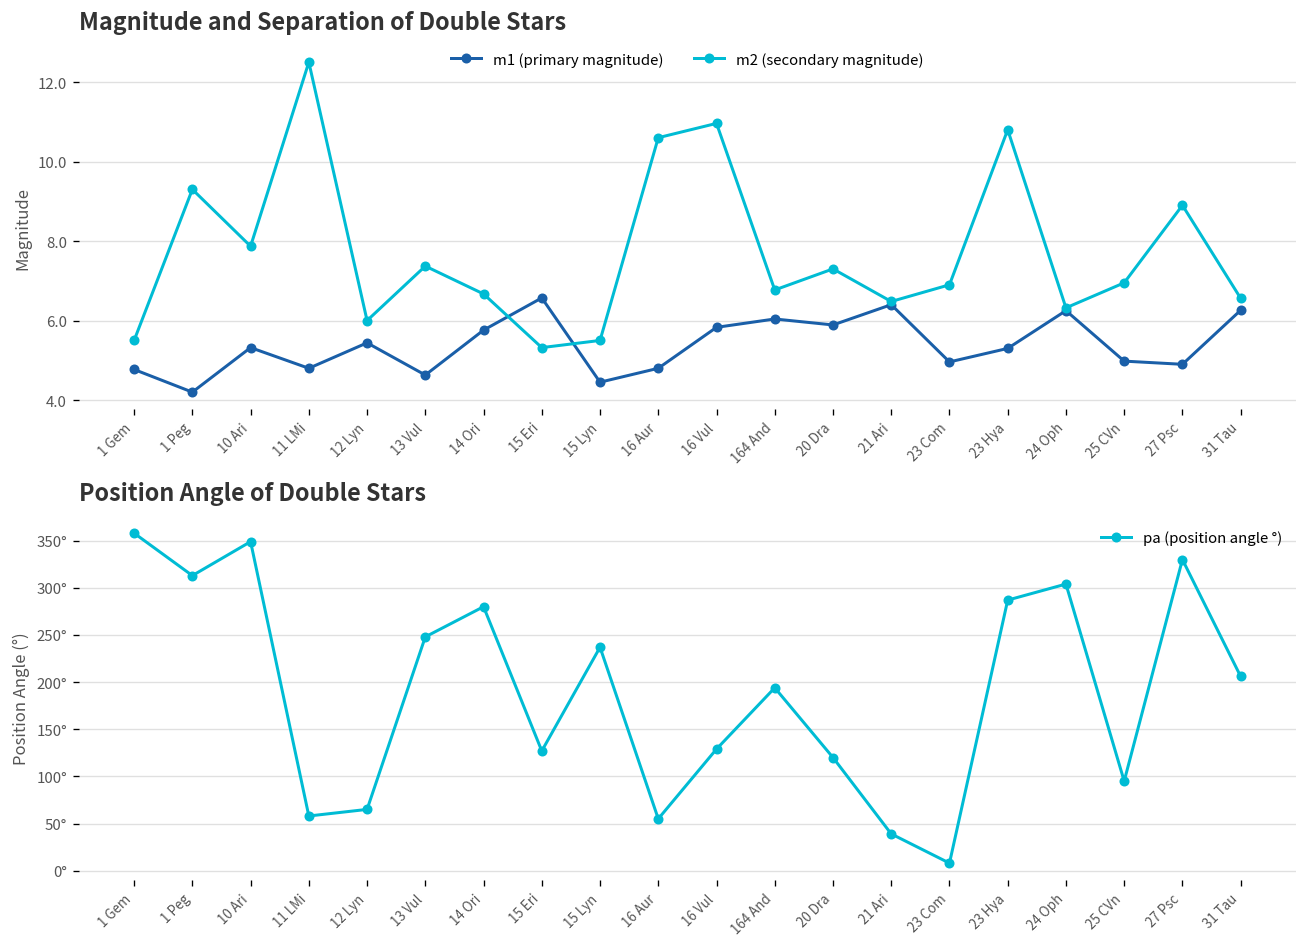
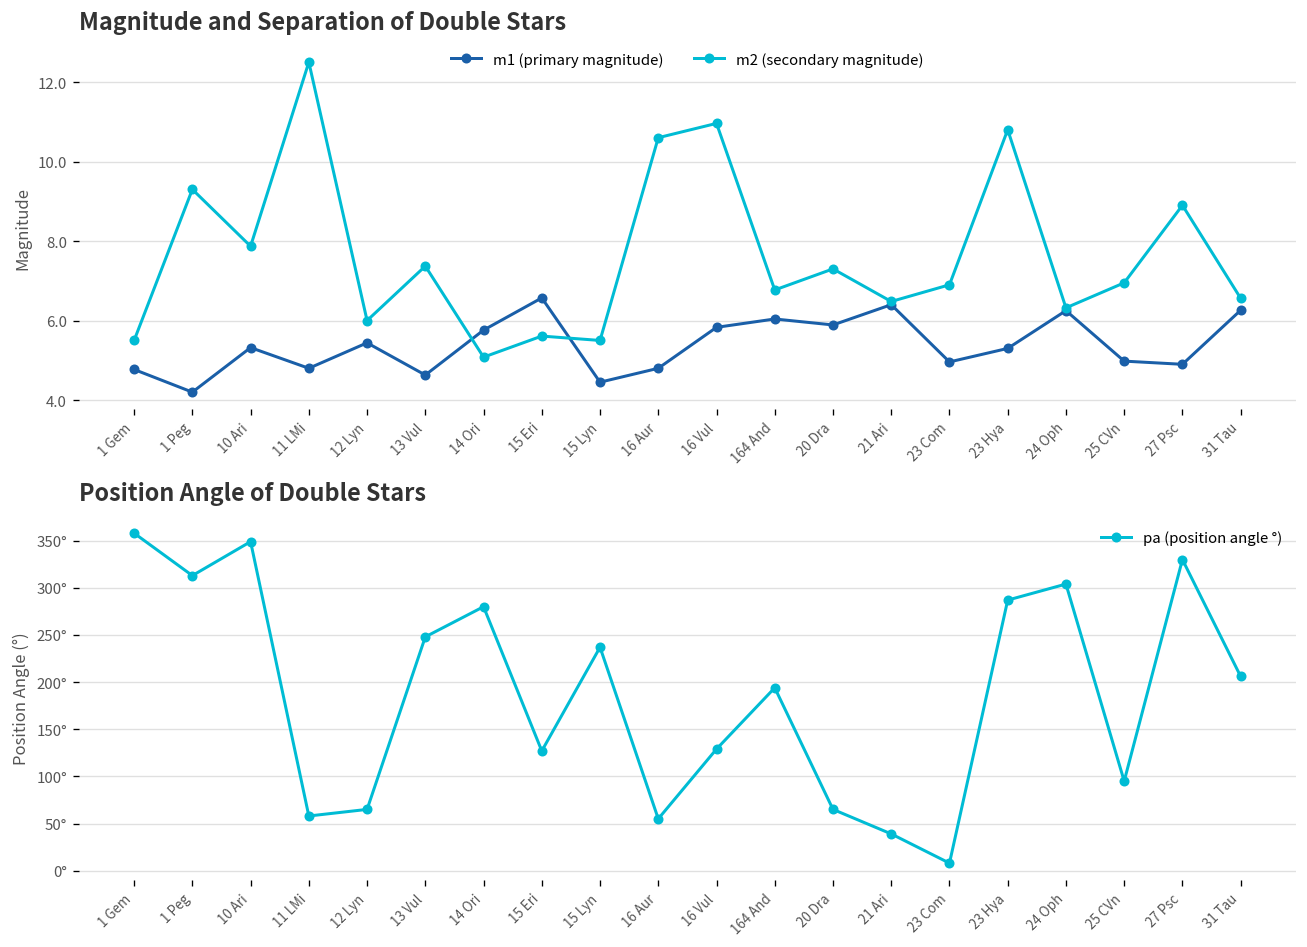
  {
    "Magnitude and Separation of Double Stars": {
      "m1 (primary magnitude)": {
        "1 Gem": "4.8",
        "1 Peg": "4.2",
        "10 Ari": "5.3",
        "11 LMi": "4.8",
        "12 Lyn": "5.4",
        "13 Vul": "4.6",
        "14 Ori": "5.8",
        "15 Eri": "6.6",
        "15 Lyn": "4.5",
        "16 Aur": "4.8",
        "16 Vul": "5.8",
        "164 And": "6.0",
        "20 Dra": "5.9",
        "21 Ari": "6.4",
        "23 Com": "5.0",
        "23 Hya": "5.3",
        "25 CVn": "5.0",
        "27 Psc": "4.9",
        "31 Tau": "6.3"
      },
      "m2 (secondary magnitude)": {
        "1 Gem": "5.5",
        "1 Peg": "9.3",
        "10 Ari": "7.9",
        "11 LMi": "12.5",
        "12 Lyn": "6.0",
        "13 Vul": "7.4",
-       "14 Ori": "6.7",
-       "15 Eri": "5.3",
+       "14 Ori": "5.1",
+       "15 Eri": "5.6",
        "15 Lyn": "5.5",
        "16 Aur": "10.6",
        "16 Vul": "11.0",
        "164 And": "6.8",
        "20 Dra": "7.3",
        "21 Ari": "6.5",
        "23 Com": "6.9",
        "23 Hya": "10.8",
        "25 CVn": "7.0",
        "27 Psc": "8.9",
        "31 Tau": "6.6"
      }
    },
    "Position Angle of Double Stars": {
      "1 Gem": "360°",
      "1 Peg": "310°",
      "10 Ari": "350°",
      "11 LMi": "60°",
      "12 Lyn": "70°",
      "13 Vul": "250°",
      "14 Ori": "280°",
      "15 Eri": "130°",
      "15 Lyn": "240°",
      "16 Aur": "60°",
      "16 Vul": "130°",
      "164 And": "190°",
-     "20 Dra": "120°",
+     "20 Dra": "70°",
      "21 Ari": "40°",
      "23 Com": "10°",
      "23 Hya": "290°",
      "24 Oph": "300°",
      "25 CVn": "100°",
      "27 Psc": "330°",
      "31 Tau": "210°"
    }
  }
